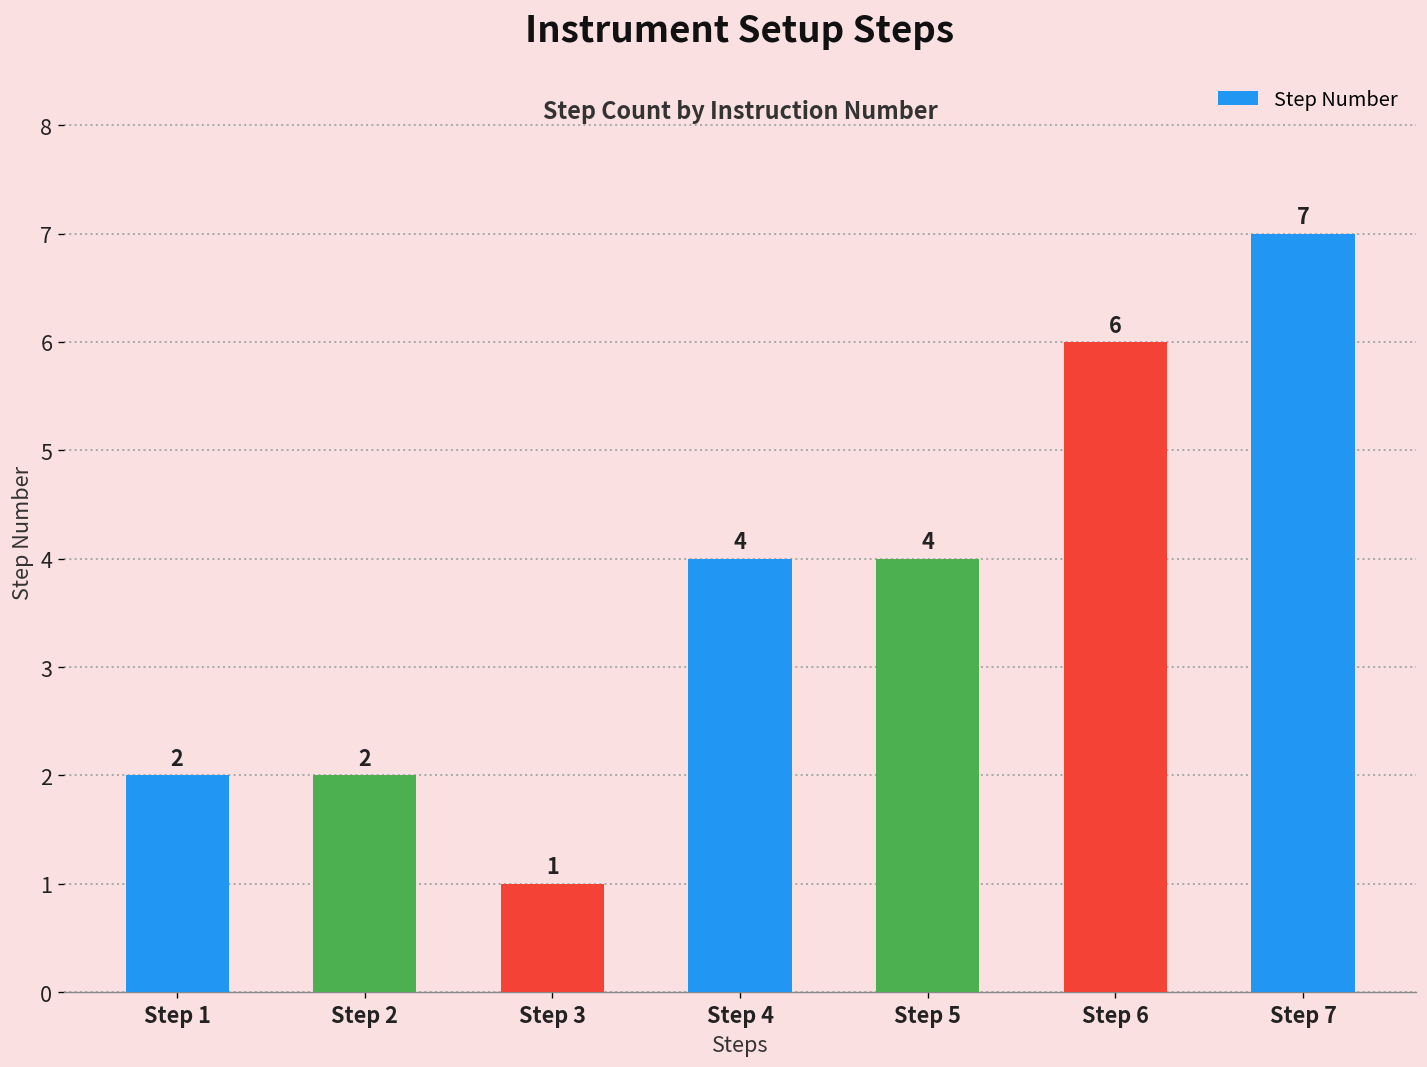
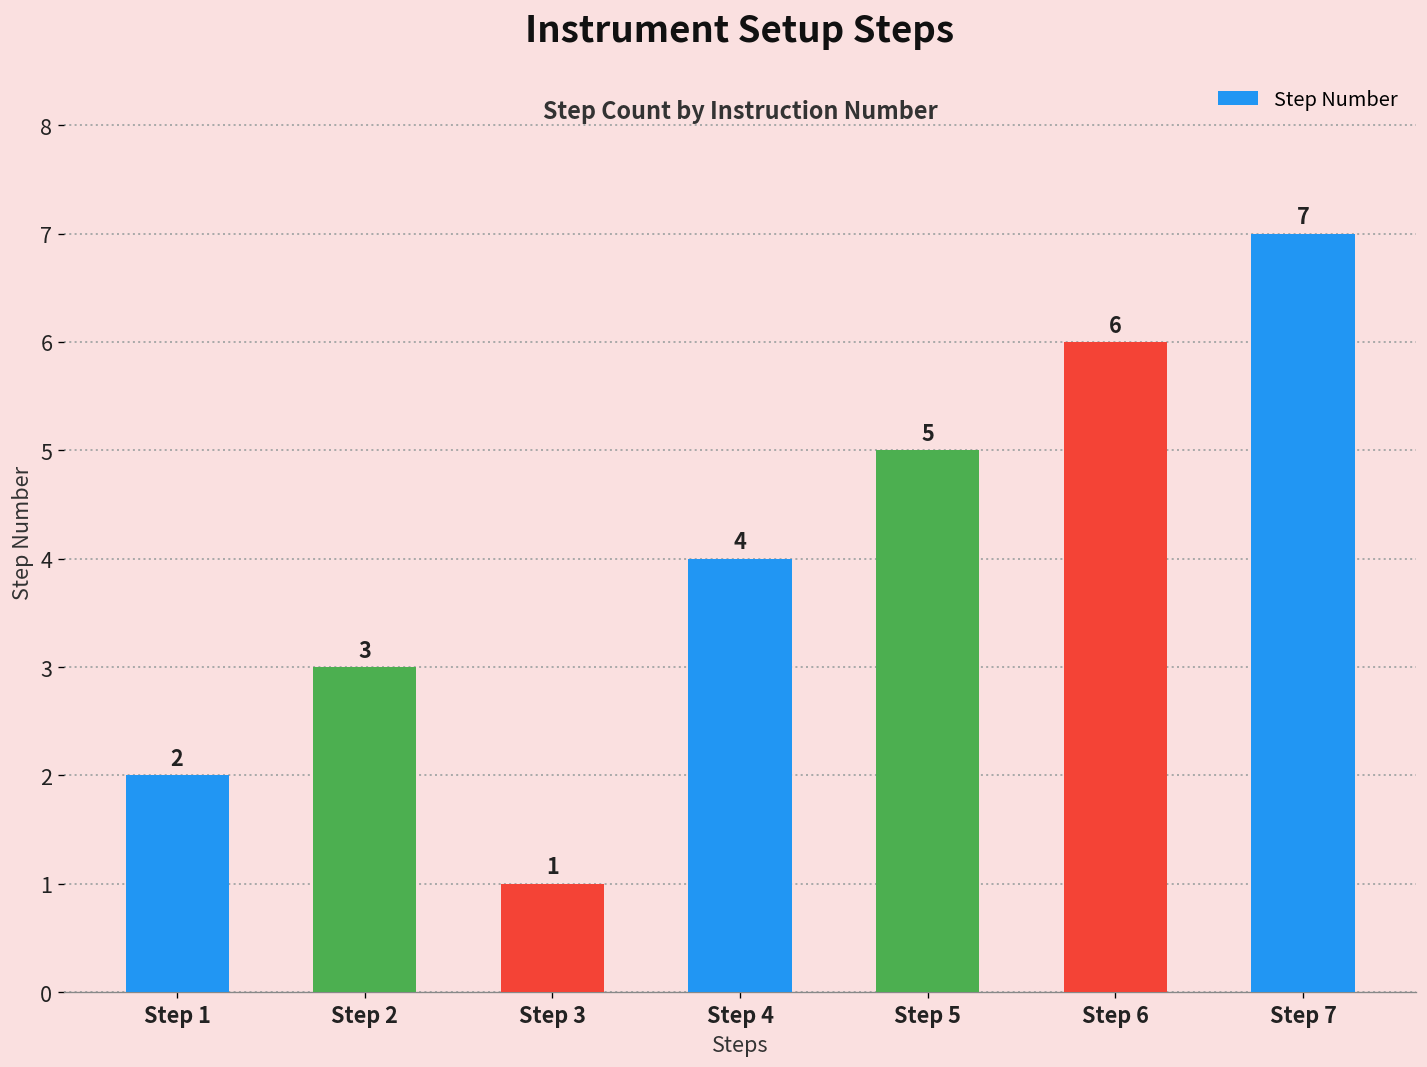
  {
    "Step 1": 2,
-   "Step 2": 2,
+   "Step 2": 3,
    "Step 3": 1,
    "Step 4": 4,
-   "Step 5": 4,
+   "Step 5": 5,
    "Step 6": 6,
    "Step 7": 7
  }
